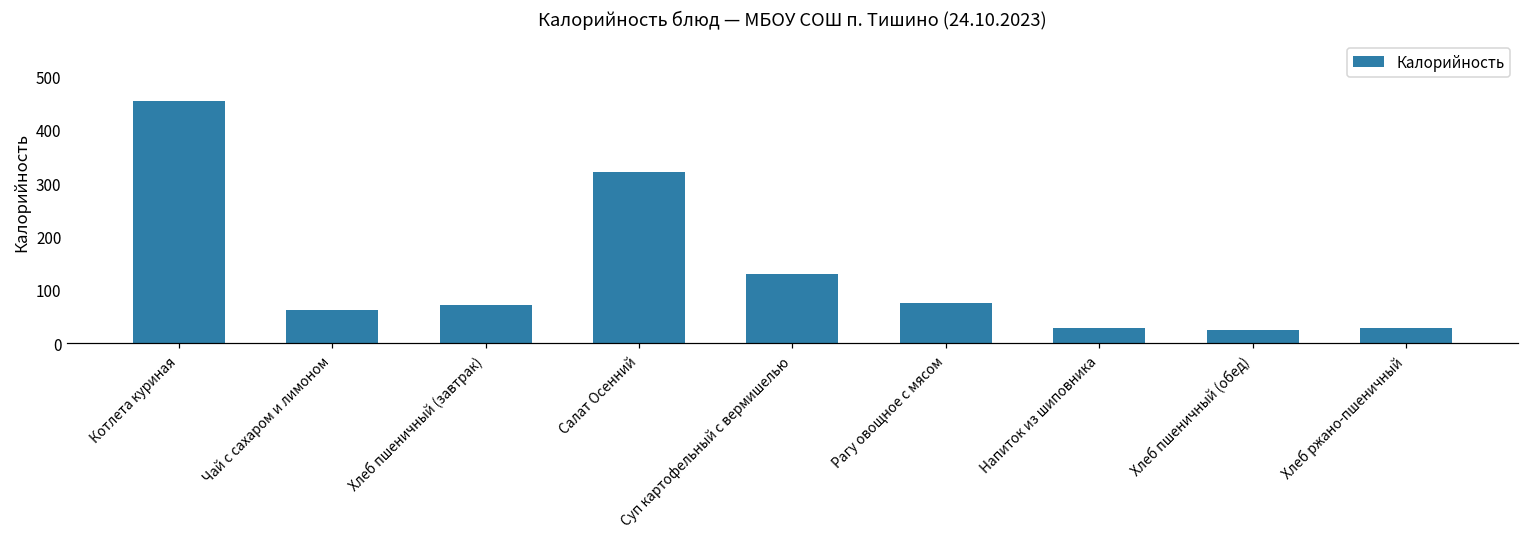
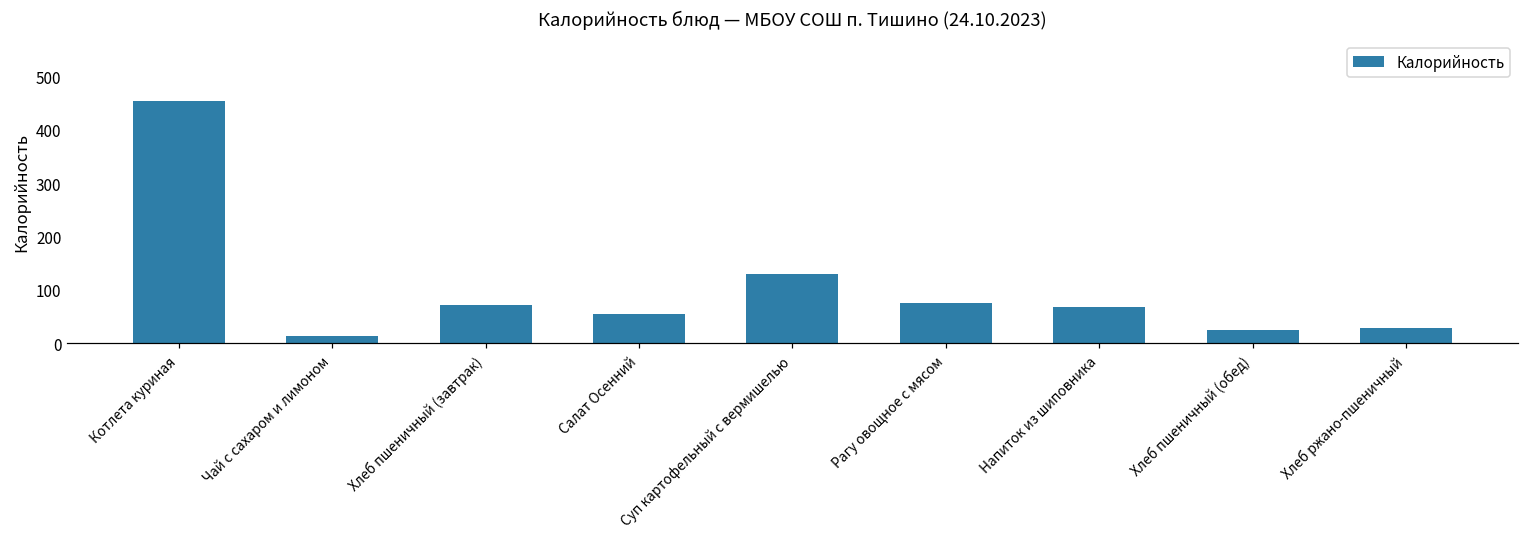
  {
    "Котлета куриная": 450,
-   "Чай с сахаром и лимоном": 60,
+   "Чай с сахаром и лимоном": 10,
    "Хлеб пшеничный (завтрак)": 70,
-   "Салат Осенний": 320,
+   "Салат Осенний": 60,
    "Суп картофельный с вермишелью": 130,
    "Рагу овощное с мясом": 80,
-   "Напиток из шиповника": 30,
+   "Напиток из шиповника": 70,
    "Хлеб пшеничный (обед)": 30,
    "Хлеб ржано-пшеничный": 30
  }
